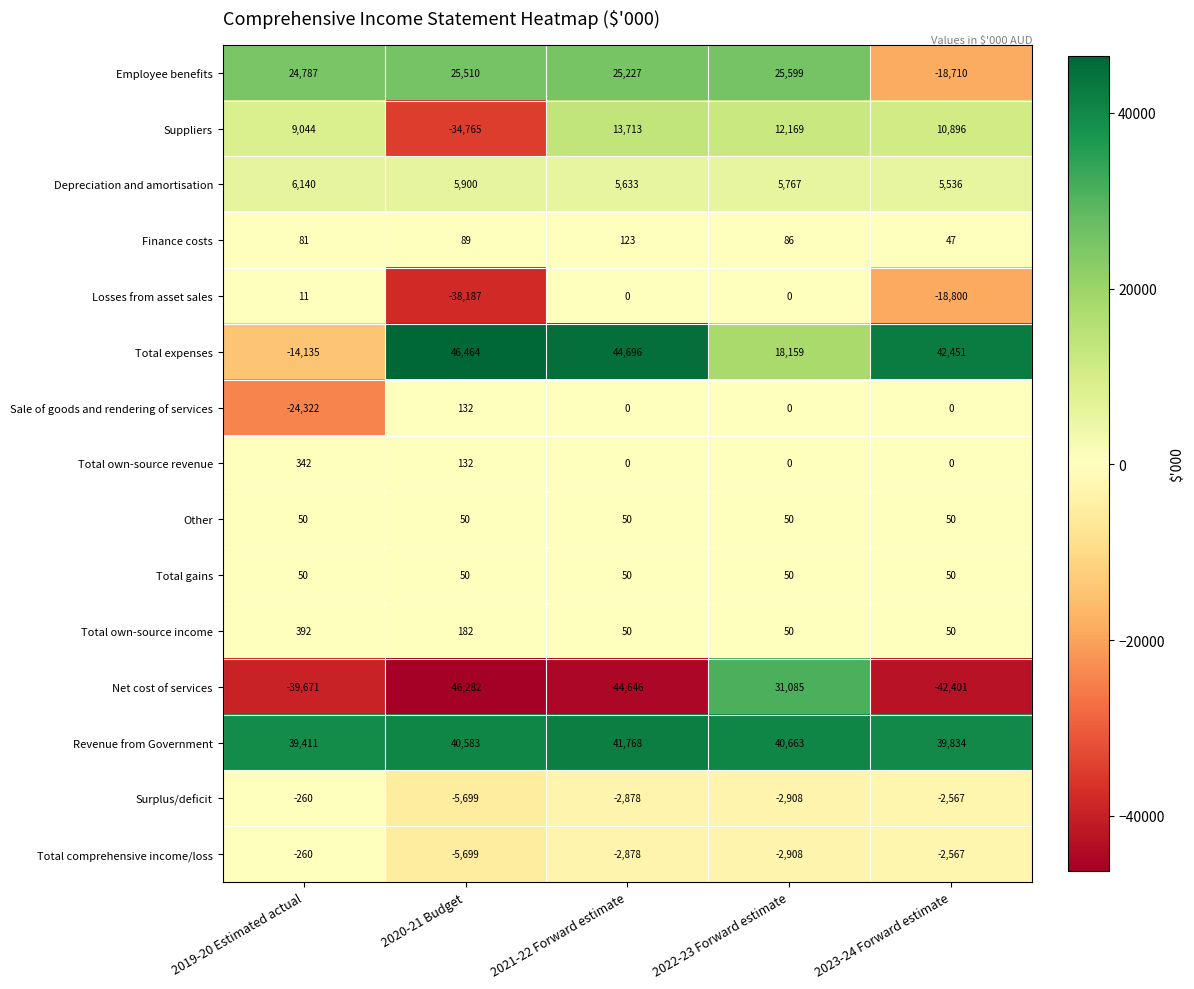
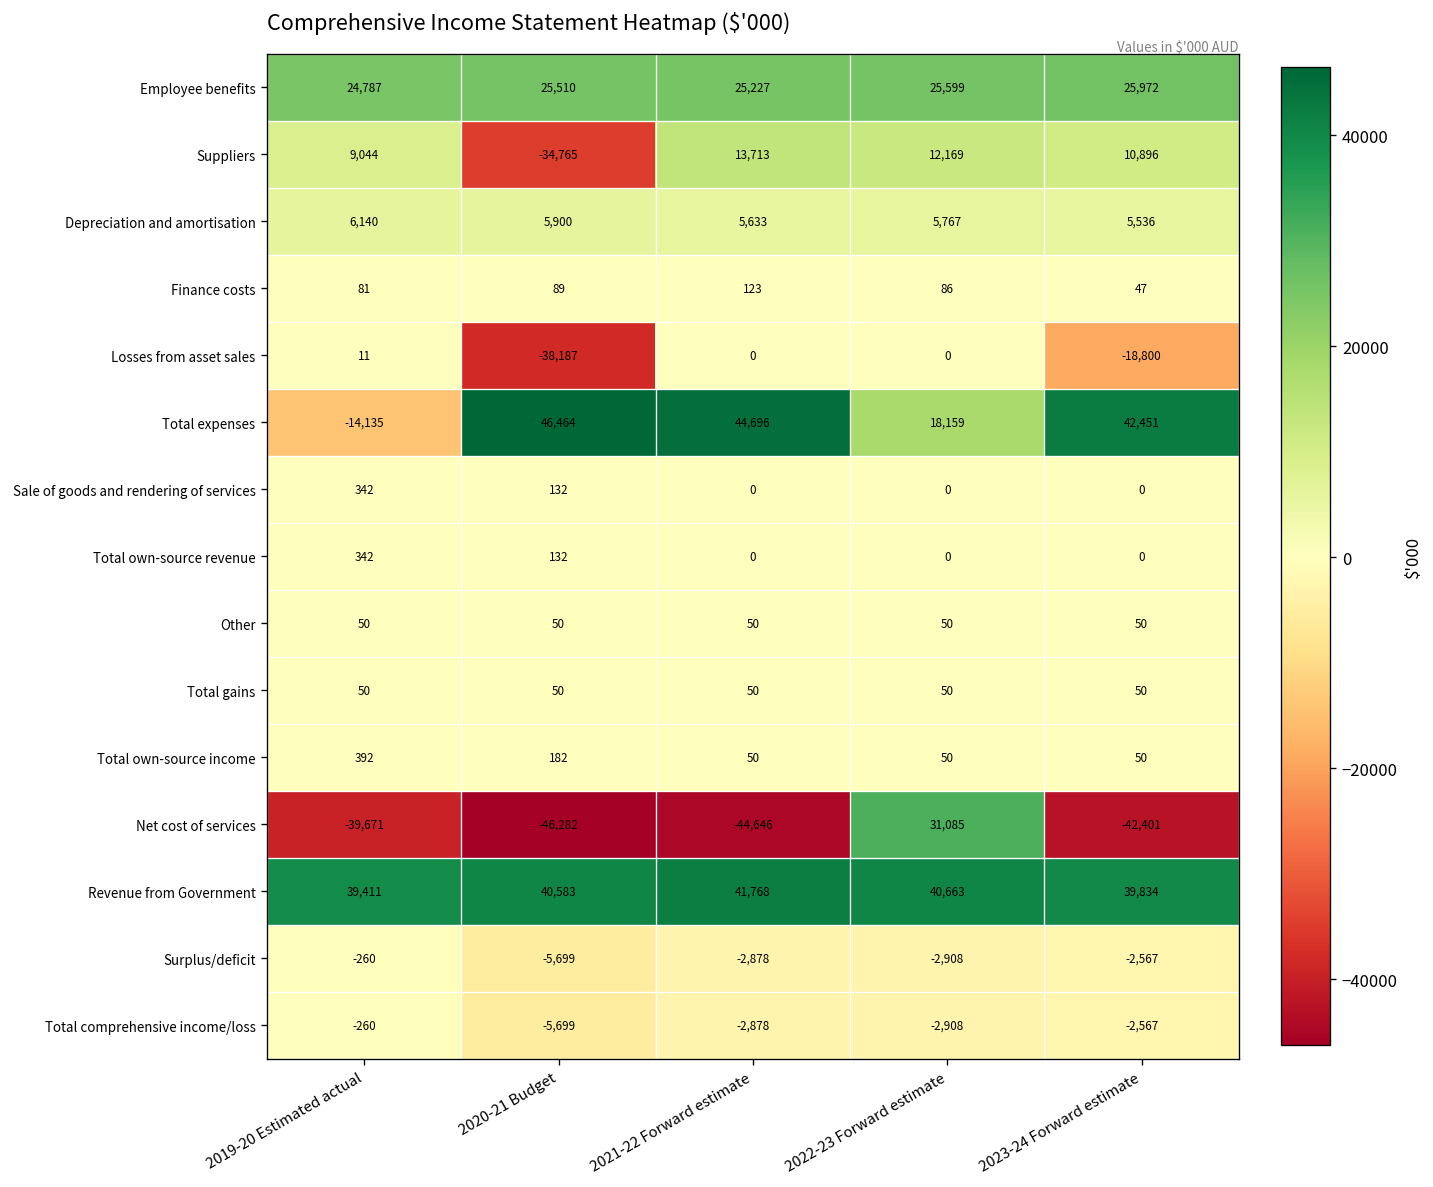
  {
    "Employee benefits": {
      "2019-20 Estimated actual": "24,787",
      "2020-21 Budget": "25,510",
      "2021-22 Forward estimate": "25,227",
      "2022-23 Forward estimate": "25,599",
-     "2023-24 Forward estimate": "-18,710"
+     "2023-24 Forward estimate": "25,972"
    },
    "Suppliers": {
      "2019-20 Estimated actual": "9,044",
      "2020-21 Budget": "-34,765",
      "2021-22 Forward estimate": "13,713",
      "2022-23 Forward estimate": "12,169",
      "2023-24 Forward estimate": "10,896"
    },
    "Depreciation and amortisation": {
      "2019-20 Estimated actual": "6,140",
      "2020-21 Budget": "5,900",
      "2021-22 Forward estimate": "5,633",
      "2022-23 Forward estimate": "5,767",
      "2023-24 Forward estimate": "5,536"
    },
    "Finance costs": {
      "2019-20 Estimated actual": "81",
      "2020-21 Budget": "89",
      "2021-22 Forward estimate": "123",
      "2022-23 Forward estimate": "86",
      "2023-24 Forward estimate": "47"
    },
    "Losses from asset sales": {
      "2019-20 Estimated actual": "11",
      "2020-21 Budget": "-38,187",
      "2021-22 Forward estimate": "0",
      "2022-23 Forward estimate": "0",
      "2023-24 Forward estimate": "-18,800"
    },
    "Total expenses": {
      "2019-20 Estimated actual": "-14,135",
      "2020-21 Budget": "46,464",
      "2021-22 Forward estimate": "44,696",
      "2022-23 Forward estimate": "18,159",
      "2023-24 Forward estimate": "42,451"
    },
    "Sale of goods and rendering of services": {
-     "2019-20 Estimated actual": "-24,322",
+     "2019-20 Estimated actual": "342",
      "2020-21 Budget": "132",
      "2021-22 Forward estimate": "0",
      "2022-23 Forward estimate": "0",
      "2023-24 Forward estimate": "0"
    },
    "Total own-source revenue": {
      "2019-20 Estimated actual": "342",
      "2020-21 Budget": "132",
      "2021-22 Forward estimate": "0",
      "2022-23 Forward estimate": "0",
      "2023-24 Forward estimate": "0"
    },
    "Other": {
      "2019-20 Estimated actual": "50",
      "2020-21 Budget": "50",
      "2021-22 Forward estimate": "50",
      "2022-23 Forward estimate": "50",
      "2023-24 Forward estimate": "50"
    },
    "Total gains": {
      "2019-20 Estimated actual": "50",
      "2020-21 Budget": "50",
      "2021-22 Forward estimate": "50",
      "2022-23 Forward estimate": "50",
      "2023-24 Forward estimate": "50"
    },
    "Total own-source income": {
      "2019-20 Estimated actual": "392",
      "2020-21 Budget": "182",
      "2021-22 Forward estimate": "50",
      "2022-23 Forward estimate": "50",
      "2023-24 Forward estimate": "50"
    },
    "Net cost of services": {
      "2019-20 Estimated actual": "-39,671",
      "2020-21 Budget": "-46,282",
      "2021-22 Forward estimate": "-44,646",
      "2022-23 Forward estimate": "31,085",
      "2023-24 Forward estimate": "-42,401"
    },
    "Revenue from Government": {
      "2019-20 Estimated actual": "39,411",
      "2020-21 Budget": "40,583",
      "2021-22 Forward estimate": "41,768",
      "2022-23 Forward estimate": "40,663",
      "2023-24 Forward estimate": "39,834"
    },
    "Surplus/deficit": {
      "2019-20 Estimated actual": "-260",
      "2020-21 Budget": "-5,699",
      "2021-22 Forward estimate": "-2,878",
      "2022-23 Forward estimate": "-2,908",
      "2023-24 Forward estimate": "-2,567"
    },
    "Total comprehensive income/loss": {
      "2019-20 Estimated actual": "-260",
      "2020-21 Budget": "-5,699",
      "2021-22 Forward estimate": "-2,878",
      "2022-23 Forward estimate": "-2,908",
      "2023-24 Forward estimate": "-2,567"
    }
  }
